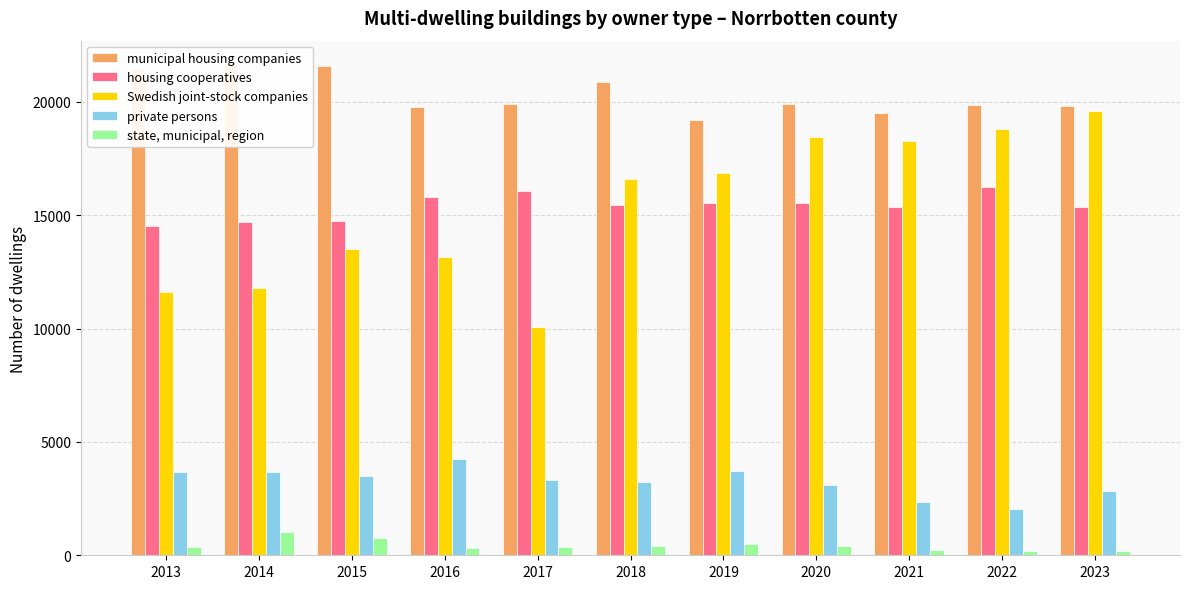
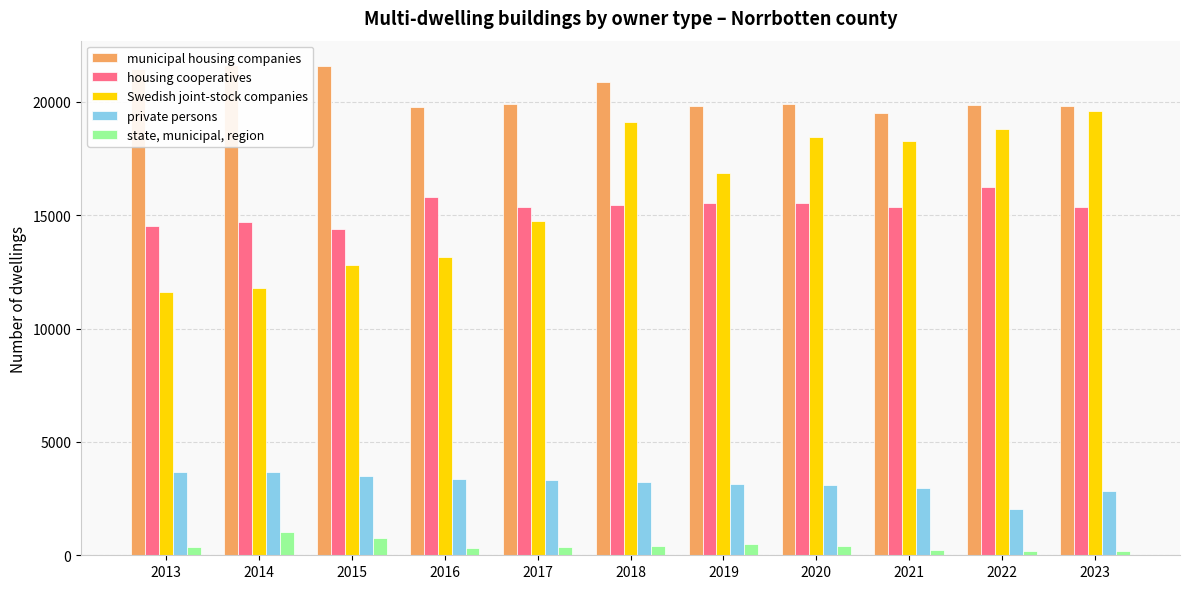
  {
    "municipal housing companies": {
      "2015": 21600,
      "2016": 19800,
      "2017": 19900,
      "2018": 20900,
-     "2019": 19200,
+     "2019": 19800,
      "2020": 19900,
      "2021": 19500,
      "2022": 19900,
      "2023": 19800
    },
    "housing cooperatives": {
      "2013": 14500,
      "2014": 14700,
-     "2015": 14800,
+     "2015": 14400,
      "2016": 15800,
-     "2017": 16100,
+     "2017": 15400,
      "2018": 15400,
      "2019": 15500,
      "2020": 15500,
      "2021": 15400,
      "2022": 16200,
      "2023": 15400
    },
    "Swedish joint-stock companies": {
      "2013": 11600,
      "2014": 11800,
-     "2015": 13500,
+     "2015": 12800,
      "2016": 13100,
-     "2017": 10100,
-     "2018": 16600,
+     "2017": 14700,
+     "2018": 19100,
      "2019": 16900,
      "2020": 18400,
      "2021": 18300,
      "2022": 18800,
      "2023": 19600
    },
    "private persons": {
      "2013": 3700,
      "2014": 3700,
      "2015": 3500,
-     "2016": 4200,
+     "2016": 3400,
      "2017": 3300,
      "2018": 3200,
-     "2019": 3700,
+     "2019": 3100,
      "2020": 3100,
-     "2021": 2400,
+     "2021": 3000,
      "2022": 2000,
      "2023": 2800
    },
    "state, municipal, region": {
      "2013": 400,
      "2014": 1000,
      "2015": 700,
      "2016": 300,
      "2017": 400,
      "2018": 400,
      "2019": 500,
      "2020": 400,
      "2021": 200,
      "2022": 200,
      "2023": 200
    }
  }
